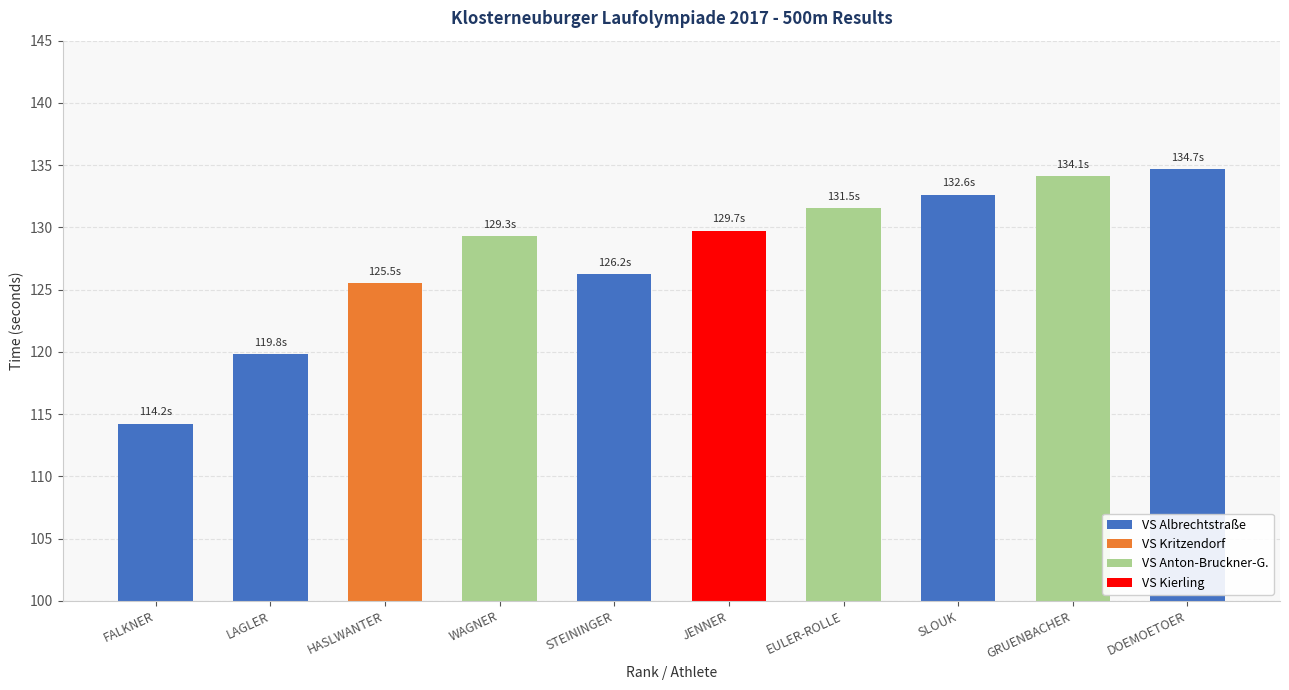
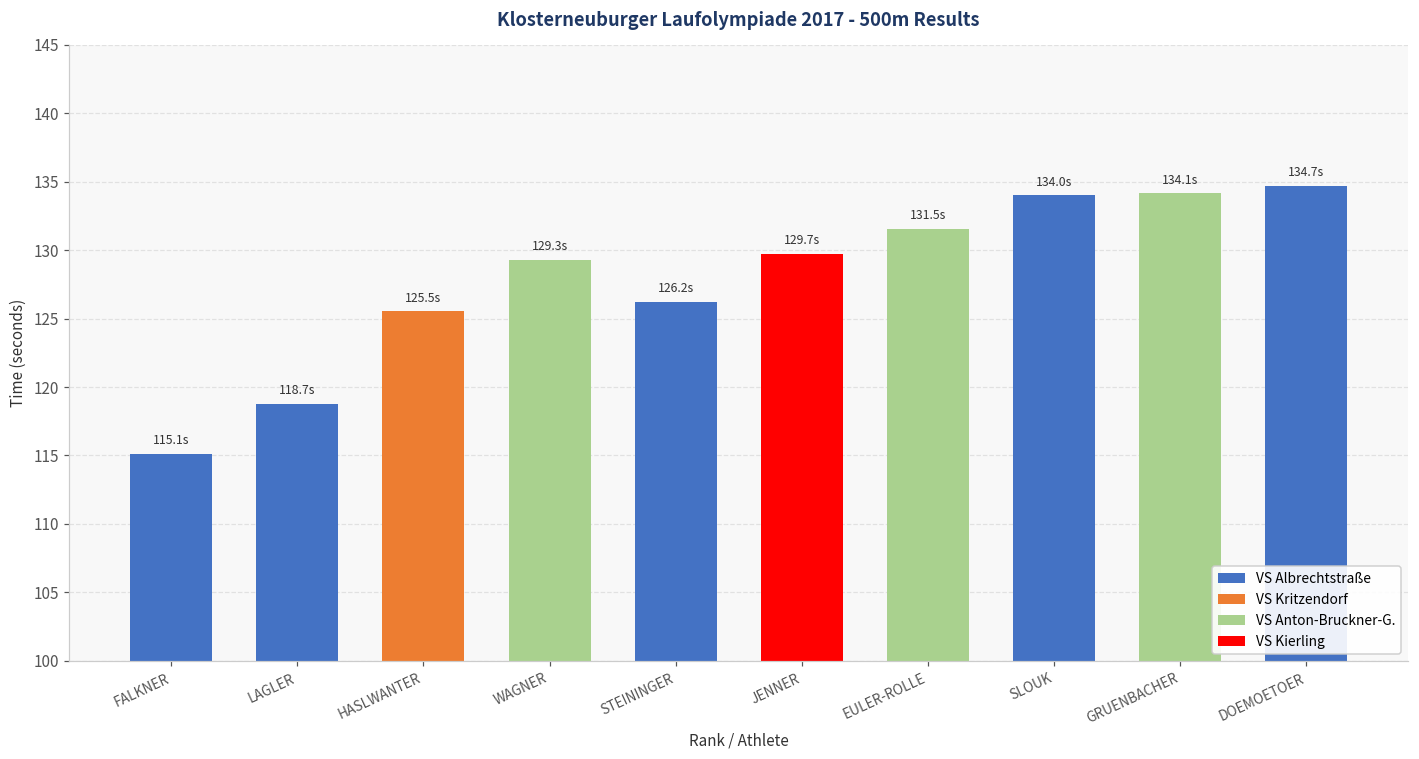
  {
-   "FALKNER": "114.2s",
-   "LAGLER": "119.8s",
+   "FALKNER": "115.1s",
+   "LAGLER": "118.7s",
    "HASLWANTER": "125.5s",
    "WAGNER": "129.3s",
    "STEININGER": "126.2s",
    "JENNER": "129.7s",
    "EULER-ROLLE": "131.5s",
-   "SLOUK": "132.6s",
+   "SLOUK": "134.0s",
    "GRUENBACHER": "134.1s",
    "DOEMOETOER": "134.7s"
  }
